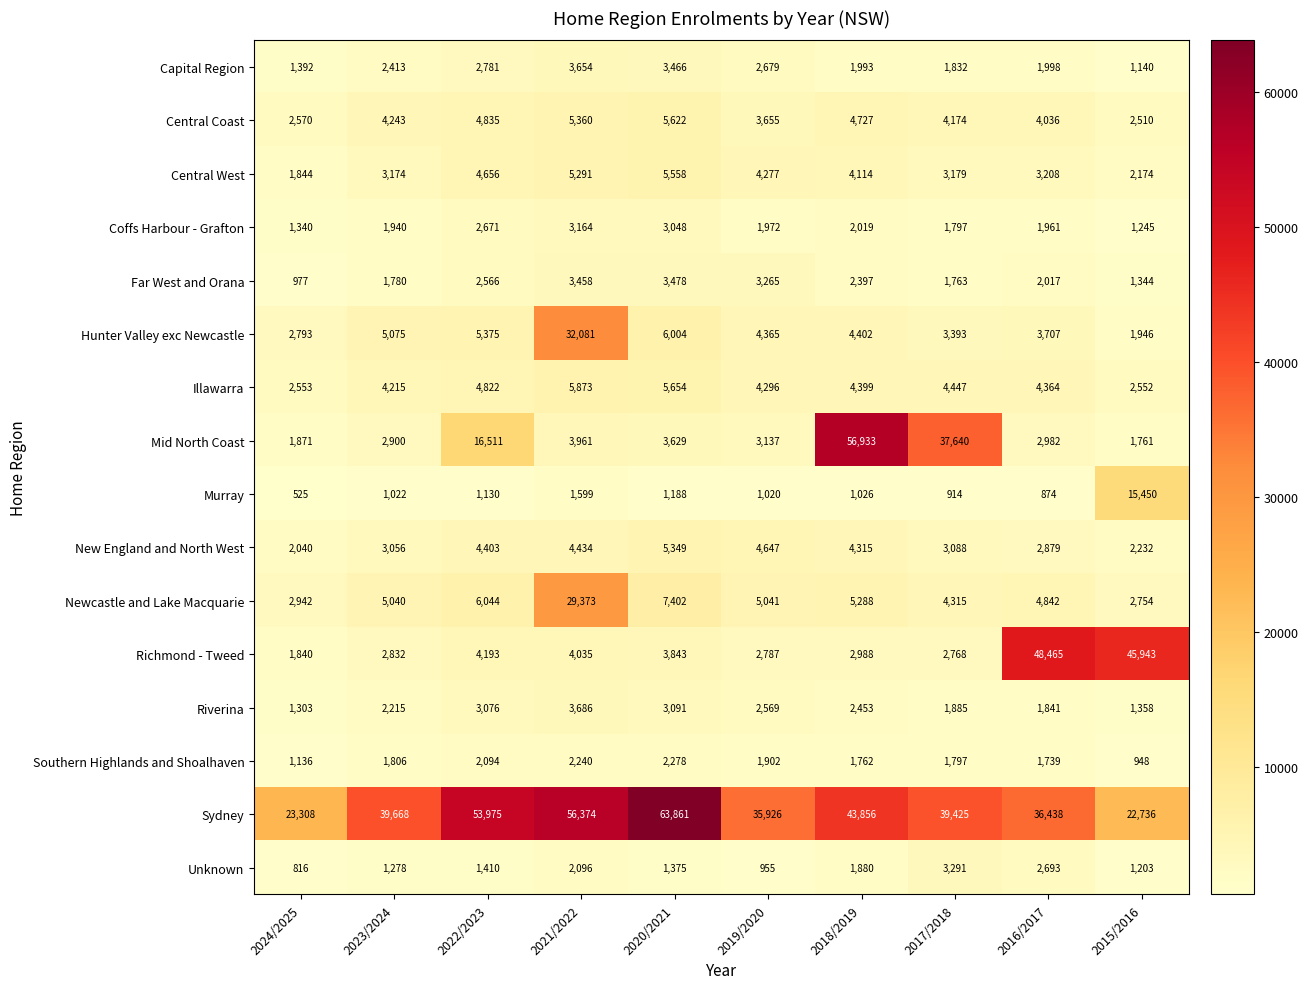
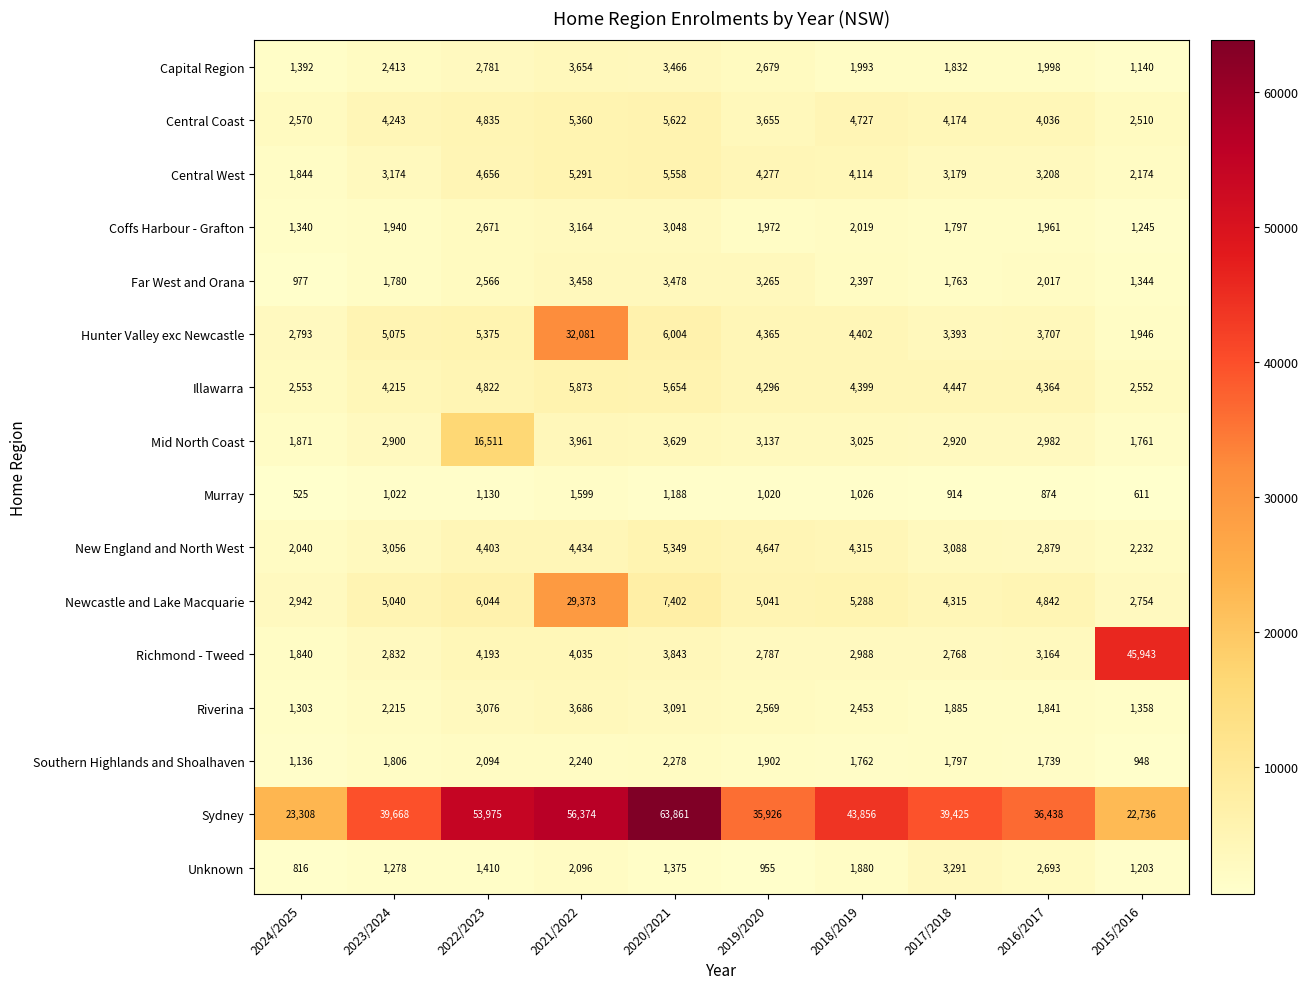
  {
    "Capital Region": {
      "2024/2025": "1,392",
      "2023/2024": "2,413",
      "2022/2023": "2,781",
      "2021/2022": "3,654",
      "2020/2021": "3,466",
      "2019/2020": "2,679",
      "2018/2019": "1,993",
      "2017/2018": "1,832",
      "2016/2017": "1,998",
      "2015/2016": "1,140"
    },
    "Central Coast": {
      "2024/2025": "2,570",
      "2023/2024": "4,243",
      "2022/2023": "4,835",
      "2021/2022": "5,360",
      "2020/2021": "5,622",
      "2019/2020": "3,655",
      "2018/2019": "4,727",
      "2017/2018": "4,174",
      "2016/2017": "4,036",
      "2015/2016": "2,510"
    },
    "Central West": {
      "2024/2025": "1,844",
      "2023/2024": "3,174",
      "2022/2023": "4,656",
      "2021/2022": "5,291",
      "2020/2021": "5,558",
      "2019/2020": "4,277",
      "2018/2019": "4,114",
      "2017/2018": "3,179",
      "2016/2017": "3,208",
      "2015/2016": "2,174"
    },
    "Coffs Harbour - Grafton": {
      "2024/2025": "1,340",
      "2023/2024": "1,940",
      "2022/2023": "2,671",
      "2021/2022": "3,164",
      "2020/2021": "3,048",
      "2019/2020": "1,972",
      "2018/2019": "2,019",
      "2017/2018": "1,797",
      "2016/2017": "1,961",
      "2015/2016": "1,245"
    },
    "Far West and Orana": {
      "2024/2025": "977",
      "2023/2024": "1,780",
      "2022/2023": "2,566",
      "2021/2022": "3,458",
      "2020/2021": "3,478",
      "2019/2020": "3,265",
      "2018/2019": "2,397",
      "2017/2018": "1,763",
      "2016/2017": "2,017",
      "2015/2016": "1,344"
    },
    "Hunter Valley exc Newcastle": {
      "2024/2025": "2,793",
      "2023/2024": "5,075",
      "2022/2023": "5,375",
      "2021/2022": "32,081",
      "2020/2021": "6,004",
      "2019/2020": "4,365",
      "2018/2019": "4,402",
      "2017/2018": "3,393",
      "2016/2017": "3,707",
      "2015/2016": "1,946"
    },
    "Illawarra": {
      "2024/2025": "2,553",
      "2023/2024": "4,215",
      "2022/2023": "4,822",
      "2021/2022": "5,873",
      "2020/2021": "5,654",
      "2019/2020": "4,296",
      "2018/2019": "4,399",
      "2017/2018": "4,447",
      "2016/2017": "4,364",
      "2015/2016": "2,552"
    },
    "Mid North Coast": {
      "2024/2025": "1,871",
      "2023/2024": "2,900",
      "2022/2023": "16,511",
      "2021/2022": "3,961",
      "2020/2021": "3,629",
      "2019/2020": "3,137",
-     "2018/2019": "56,933",
-     "2017/2018": "37,640",
+     "2018/2019": "3,025",
+     "2017/2018": "2,920",
      "2016/2017": "2,982",
      "2015/2016": "1,761"
    },
    "Murray": {
      "2024/2025": "525",
      "2023/2024": "1,022",
      "2022/2023": "1,130",
      "2021/2022": "1,599",
      "2020/2021": "1,188",
      "2019/2020": "1,020",
      "2018/2019": "1,026",
      "2017/2018": "914",
      "2016/2017": "874",
-     "2015/2016": "15,450"
+     "2015/2016": "611"
    },
    "New England and North West": {
      "2024/2025": "2,040",
      "2023/2024": "3,056",
      "2022/2023": "4,403",
      "2021/2022": "4,434",
      "2020/2021": "5,349",
      "2019/2020": "4,647",
      "2018/2019": "4,315",
      "2017/2018": "3,088",
      "2016/2017": "2,879",
      "2015/2016": "2,232"
    },
    "Newcastle and Lake Macquarie": {
      "2024/2025": "2,942",
      "2023/2024": "5,040",
      "2022/2023": "6,044",
      "2021/2022": "29,373",
      "2020/2021": "7,402",
      "2019/2020": "5,041",
      "2018/2019": "5,288",
      "2017/2018": "4,315",
      "2016/2017": "4,842",
      "2015/2016": "2,754"
    },
    "Richmond - Tweed": {
      "2024/2025": "1,840",
      "2023/2024": "2,832",
      "2022/2023": "4,193",
      "2021/2022": "4,035",
      "2020/2021": "3,843",
      "2019/2020": "2,787",
      "2018/2019": "2,988",
      "2017/2018": "2,768",
-     "2016/2017": "48,465",
+     "2016/2017": "3,164",
      "2015/2016": "45,943"
    },
    "Riverina": {
      "2024/2025": "1,303",
      "2023/2024": "2,215",
      "2022/2023": "3,076",
      "2021/2022": "3,686",
      "2020/2021": "3,091",
      "2019/2020": "2,569",
      "2018/2019": "2,453",
      "2017/2018": "1,885",
      "2016/2017": "1,841",
      "2015/2016": "1,358"
    },
    "Southern Highlands and Shoalhaven": {
      "2024/2025": "1,136",
      "2023/2024": "1,806",
      "2022/2023": "2,094",
      "2021/2022": "2,240",
      "2020/2021": "2,278",
      "2019/2020": "1,902",
      "2018/2019": "1,762",
      "2017/2018": "1,797",
      "2016/2017": "1,739",
      "2015/2016": "948"
    },
    "Sydney": {
      "2024/2025": "23,308",
      "2023/2024": "39,668",
      "2022/2023": "53,975",
      "2021/2022": "56,374",
      "2020/2021": "63,861",
      "2019/2020": "35,926",
      "2018/2019": "43,856",
      "2017/2018": "39,425",
      "2016/2017": "36,438",
      "2015/2016": "22,736"
    },
    "Unknown": {
      "2024/2025": "816",
      "2023/2024": "1,278",
      "2022/2023": "1,410",
      "2021/2022": "2,096",
      "2020/2021": "1,375",
      "2019/2020": "955",
      "2018/2019": "1,880",
      "2017/2018": "3,291",
      "2016/2017": "2,693",
      "2015/2016": "1,203"
    }
  }
